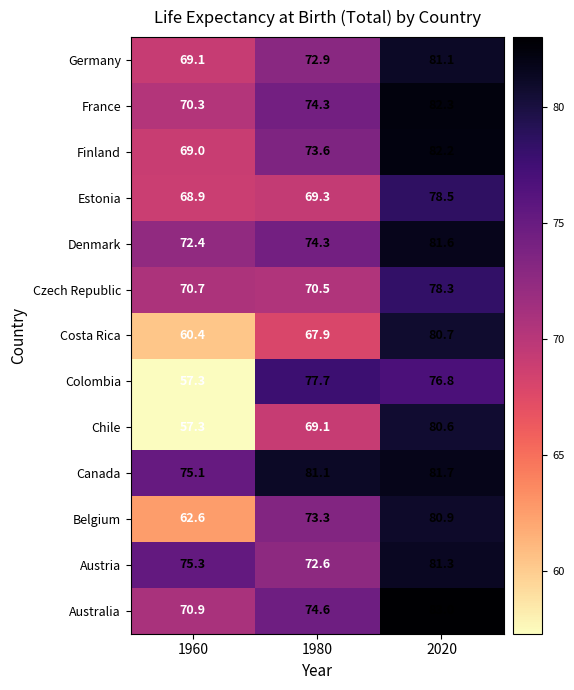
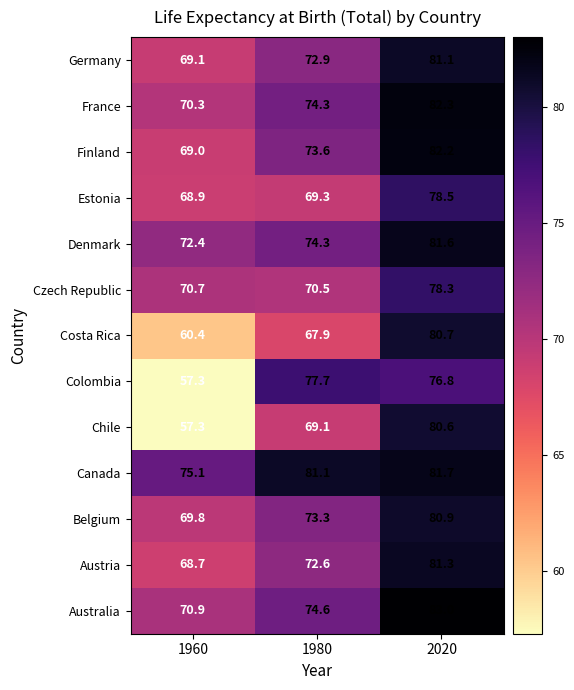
  {
    "Germany": {
      "1960": 69.1,
      "1980": 72.9
    },
    "France": {
      "1960": 70.3,
      "1980": 74.3
    },
    "Finland": {
      "1960": 69.0,
      "1980": 73.6
    },
    "Estonia": {
      "1960": 68.9,
      "1980": 69.3,
      "2020": 78.5
    },
    "Denmark": {
      "1960": 72.4,
      "1980": 74.3
    },
    "Czech Republic": {
      "1960": 70.7,
      "1980": 70.5,
      "2020": 78.3
    },
    "Costa Rica": {
      "1960": 60.4,
      "1980": 67.9
    },
    "Colombia": {
      "1960": 57.3,
      "1980": 77.7,
      "2020": 76.8
    },
    "Chile": {
      "1960": 57.3,
      "1980": 69.1,
      "2020": 80.6
    },
    "Canada": {
      "1960": 75.1
    },
    "Belgium": {
-     "1960": 62.6,
+     "1960": 69.8,
      "1980": 73.3
    },
    "Austria": {
-     "1960": 75.3,
+     "1960": 68.7,
      "1980": 72.6
    },
    "Australia": {
      "1960": 70.9,
      "1980": 74.6
    }
  }
